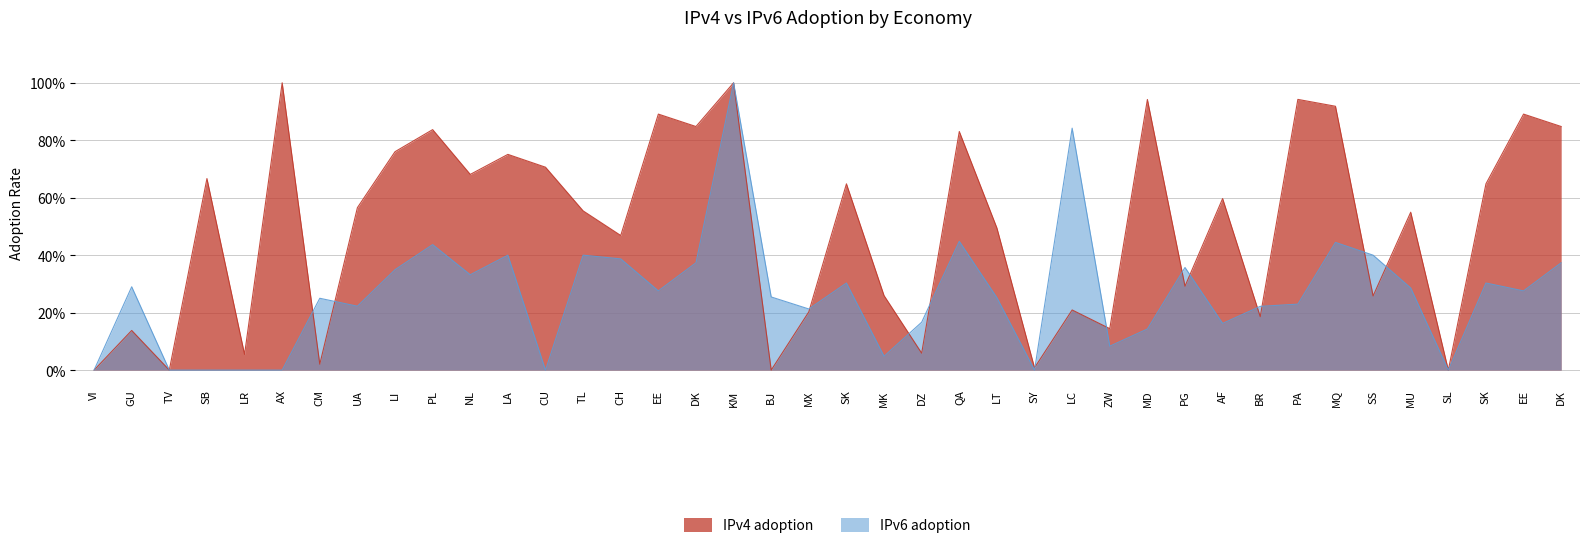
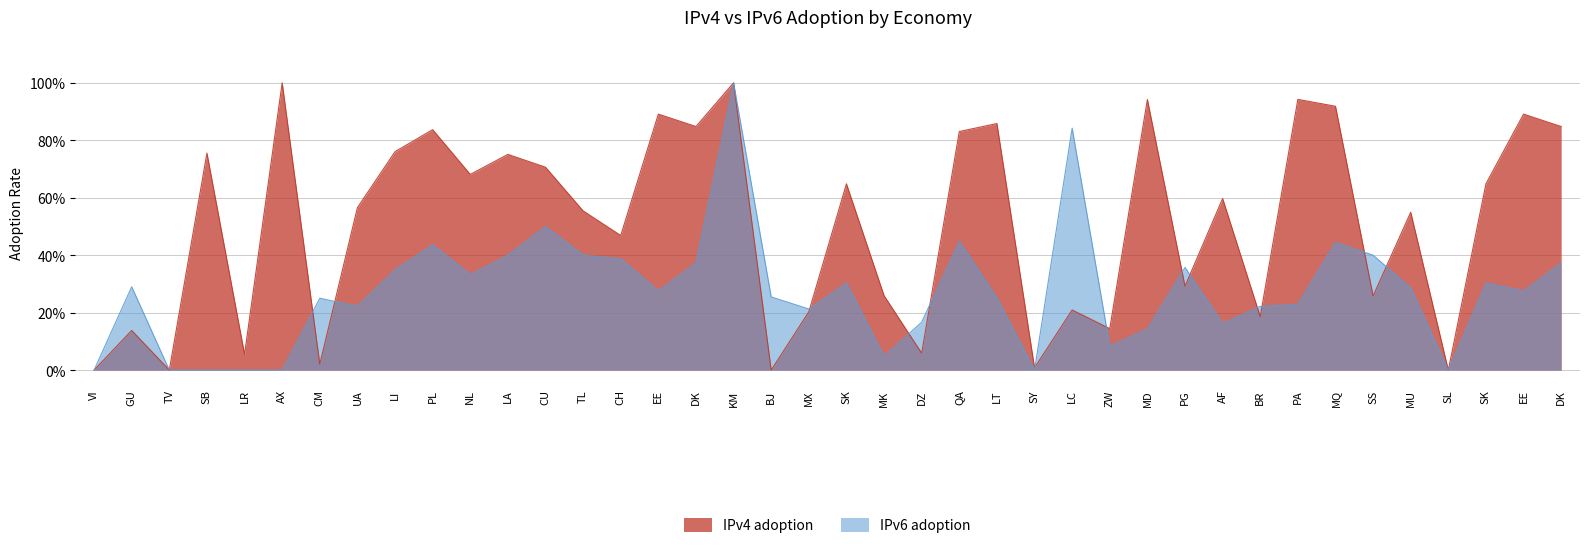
  {
    "IPv4 adoption": {
      "GU": "14%",
-     "SB": "67%",
+     "SB": "76%",
      "LR": "5%",
      "AX": "100%",
      "CM": "2%",
      "UA": "57%",
      "LI": "76%",
      "PL": "84%",
      "NL": "68%",
      "LA": "75%",
      "CU": "71%",
      "TL": "55%",
      "CH": "47%",
      "BJ": "0%",
      "MX": "20%",
      "MK": "26%",
      "DZ": "6%",
      "QA": "83%",
-     "LT": "49%",
+     "LT": "86%",
      "LC": "21%",
      "ZW": "14%",
      "MD": "94%",
      "PG": "29%",
      "AF": "60%",
      "BR": "19%",
      "PA": "94%",
      "MQ": "92%",
      "SS": "26%",
      "MU": "55%"
    },
    "IPv6 adoption": {
      "GU": "29%",
      "SB": "0%",
      "LR": "0%",
      "AX": "0%",
      "CM": "25%",
      "UA": "22%",
      "LI": "35%",
      "PL": "44%",
      "NL": "33%",
      "LA": "40%",
-     "CU": "0%",
+     "CU": "50%",
      "TL": "40%",
      "CH": "39%",
      "BJ": "25%",
      "MX": "21%",
      "MK": "5%",
      "DZ": "17%",
      "QA": "45%",
      "LT": "25%",
      "LC": "84%",
      "ZW": "8%",
      "MD": "14%",
      "PG": "36%",
      "AF": "16%",
      "BR": "22%",
      "PA": "23%",
      "MQ": "44%",
      "SS": "40%",
      "MU": "29%"
    }
  }
